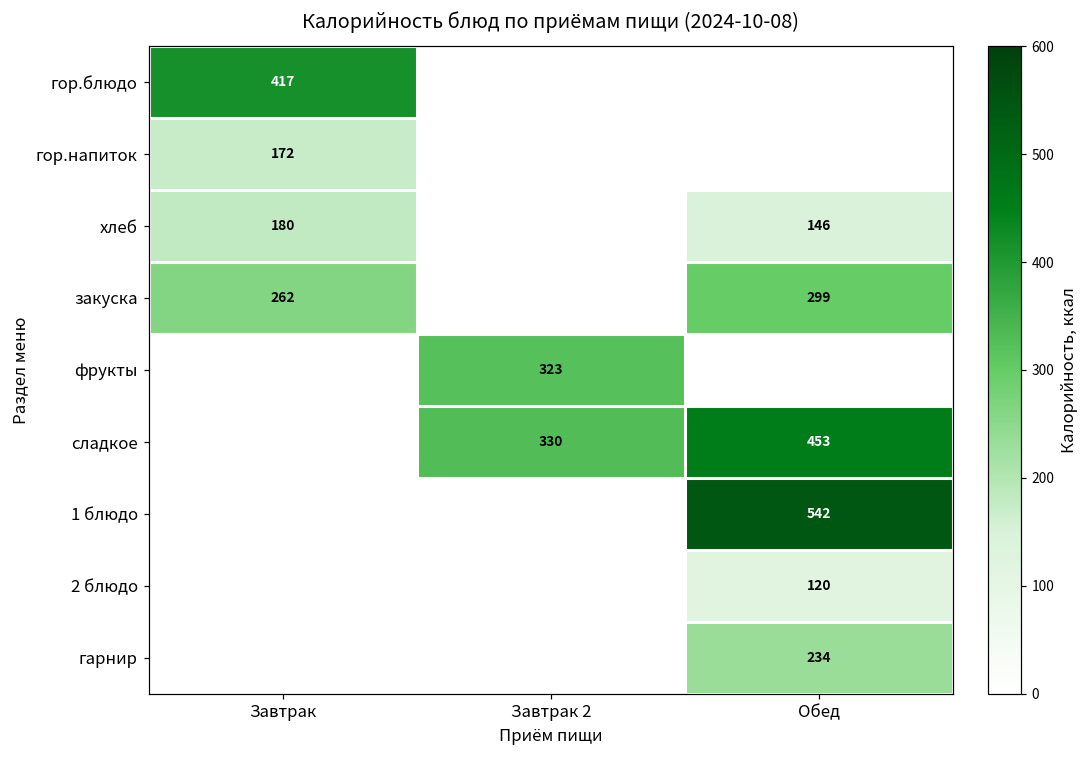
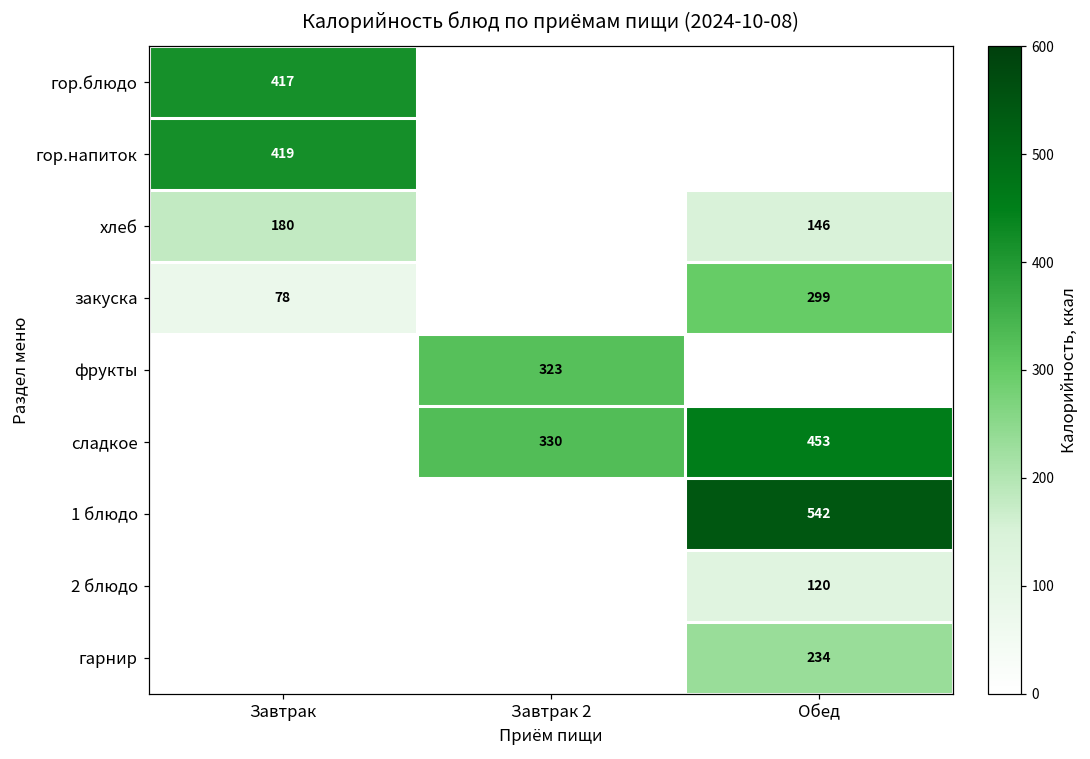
  {
    "гор.блюдо": {
      "Завтрак": 417
    },
    "гор.напиток": {
-     "Завтрак": 172
+     "Завтрак": 419
    },
    "хлеб": {
      "Завтрак": 180,
      "Обед": 146
    },
    "закуска": {
-     "Завтрак": 262,
+     "Завтрак": 78,
      "Обед": 299
    },
    "фрукты": {
      "Завтрак 2": 323
    },
    "сладкое": {
      "Завтрак 2": 330,
      "Обед": 453
    },
    "1 блюдо": {
      "Обед": 542
    },
    "2 блюдо": {
      "Обед": 120
    },
    "гарнир": {
      "Обед": 234
    }
  }
